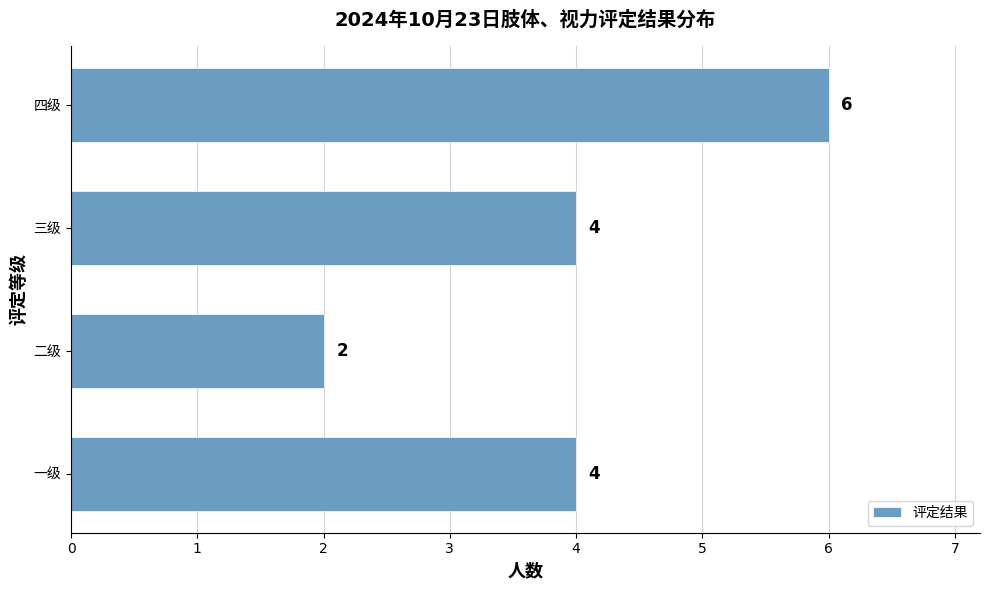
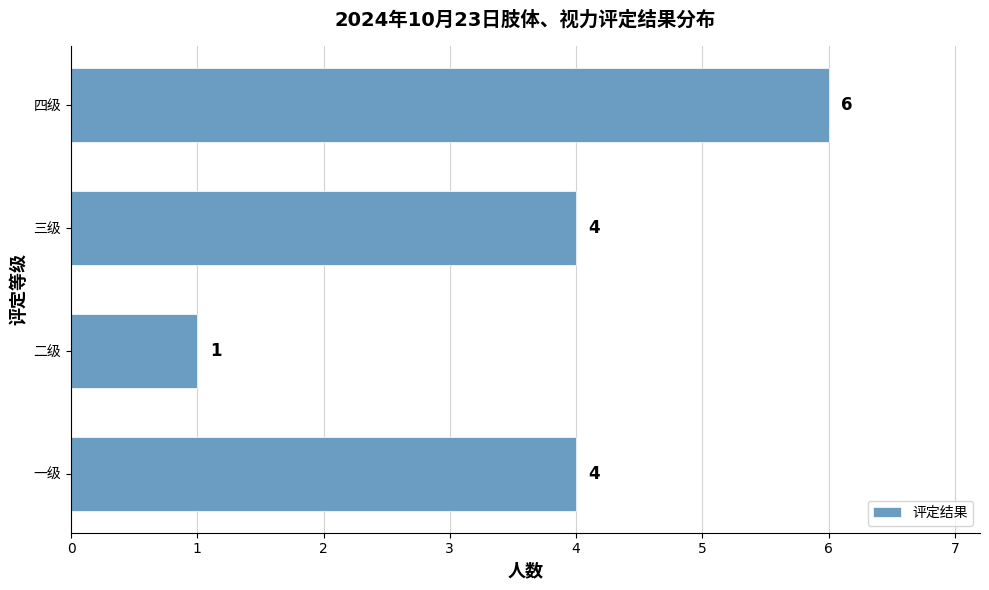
  {
    "四级": 6,
    "三级": 4,
-   "二级": 2,
+   "二级": 1,
    "一级": 4
  }
